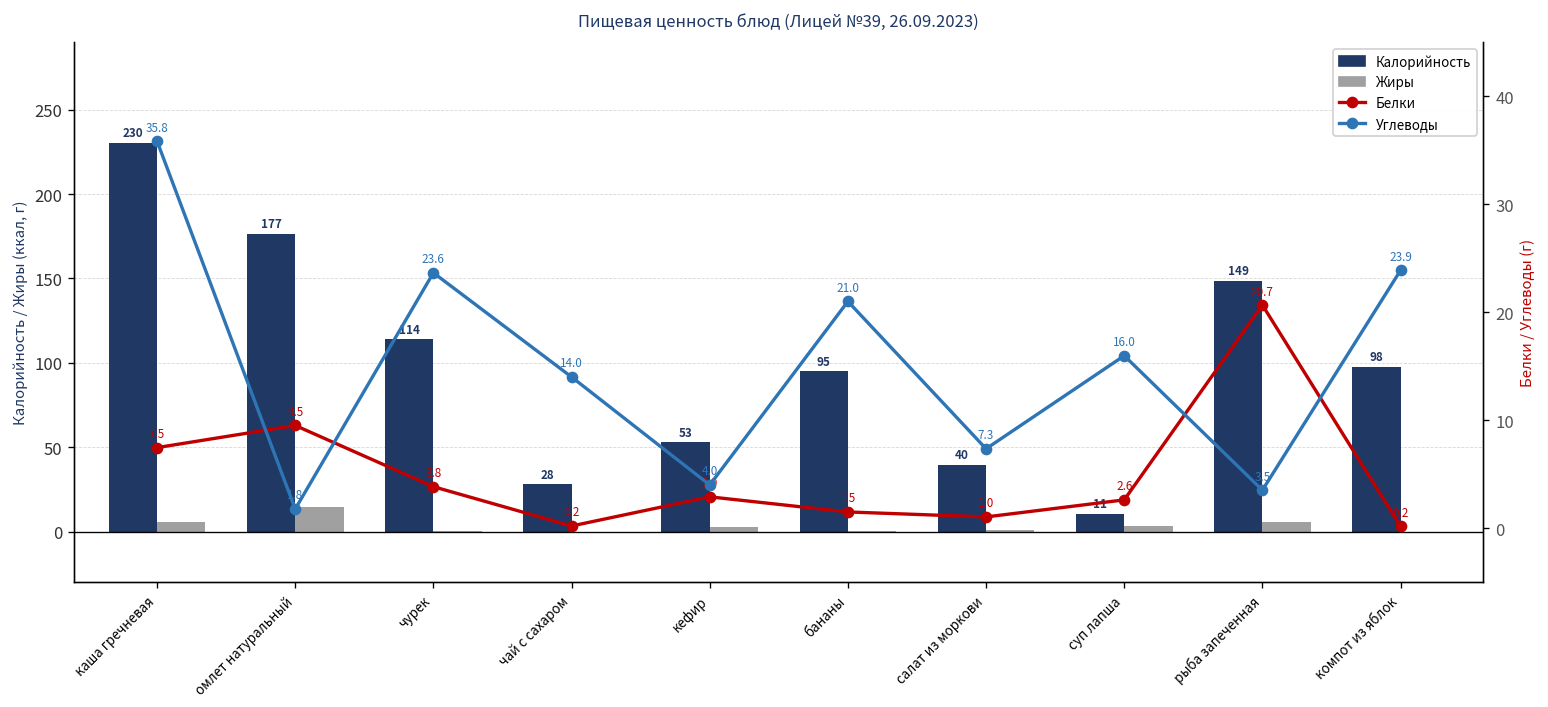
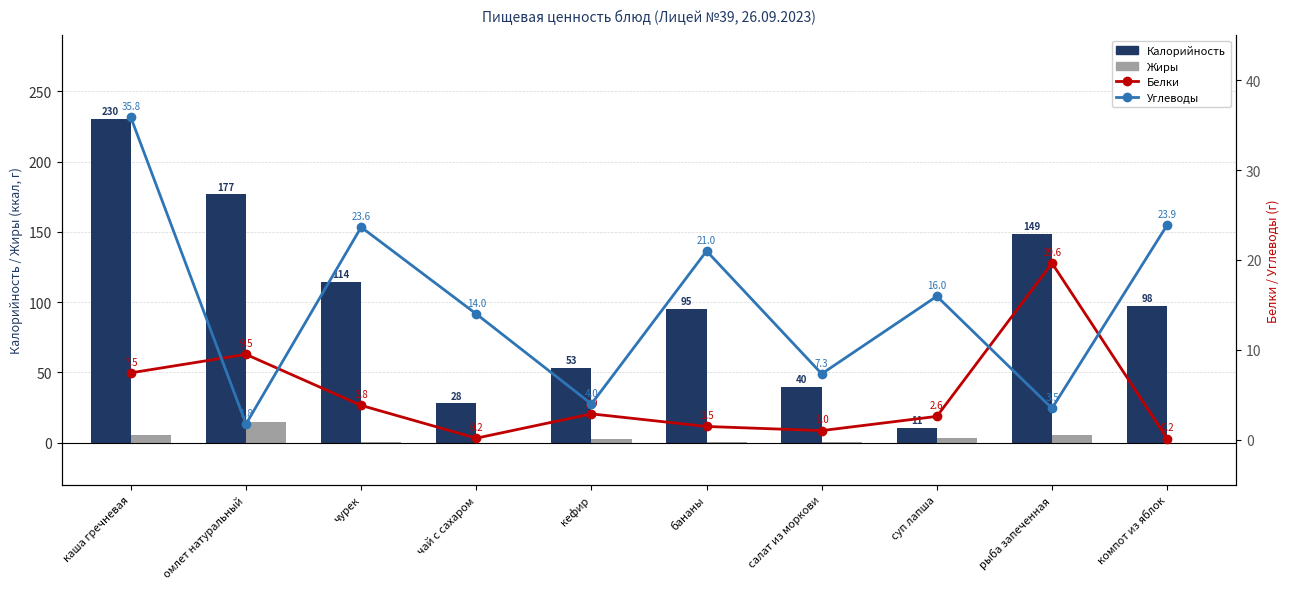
  {
    "Калорийность": {
      "каша гречневая": 230,
      "омлет натуральный": 177,
      "чурек": 114,
      "чай с сахаром": 28,
      "кефир": 53,
      "бананы": 95,
      "салат из моркови": 40,
      "суп лапша": 11,
      "рыба запеченная": 149,
      "компот из яблок": 98
    },
    "Белки": {
      "каша гречневая": 7.5,
      "омлет натуральный": 9.5,
      "чурек": 3.8,
      "чай с сахаром": 0.2,
      "бананы": 1.5,
      "салат из моркови": 1.0,
      "суп лапша": 2.6,
-     "рыба запеченная": 20.7,
+     "рыба запеченная": 19.6,
      "компот из яблок": 0.2
    },
    "Углеводы": {
      "каша гречневая": 35.8,
      "омлет натуральный": 1.8,
      "чурек": 23.6,
      "чай с сахаром": 14.0,
      "кефир": 4.0,
      "бананы": 21.0,
      "салат из моркови": 7.3,
      "суп лапша": 16.0,
      "рыба запеченная": 3.5,
      "компот из яблок": 23.9
    }
  }
